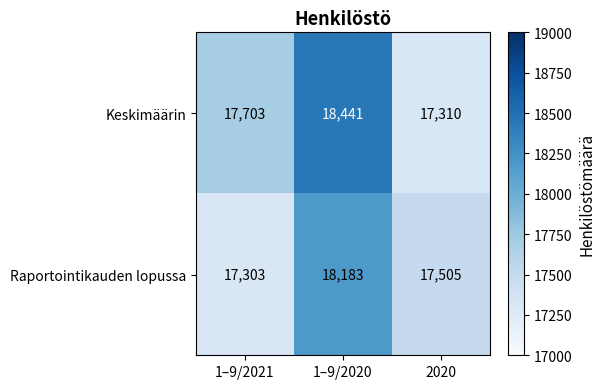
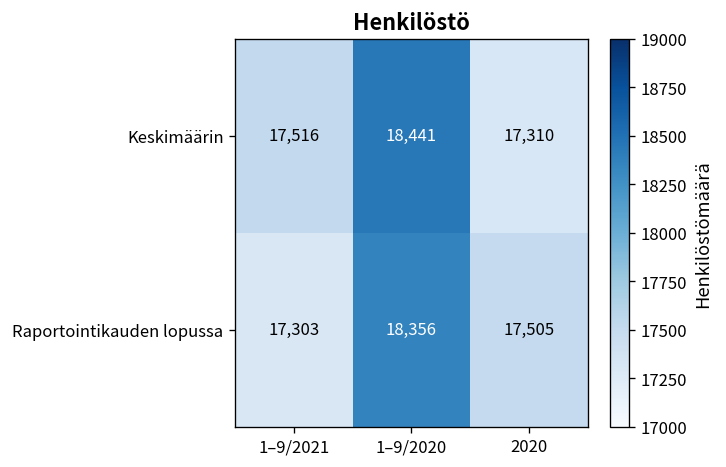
  {
    "Keskimäärin": {
-     "1–9/2021": "17,703",
+     "1–9/2021": "17,516",
      "1–9/2020": "18,441",
      "2020": "17,310"
    },
    "Raportointikauden lopussa": {
      "1–9/2021": "17,303",
-     "1–9/2020": "18,183",
+     "1–9/2020": "18,356",
      "2020": "17,505"
    }
  }
